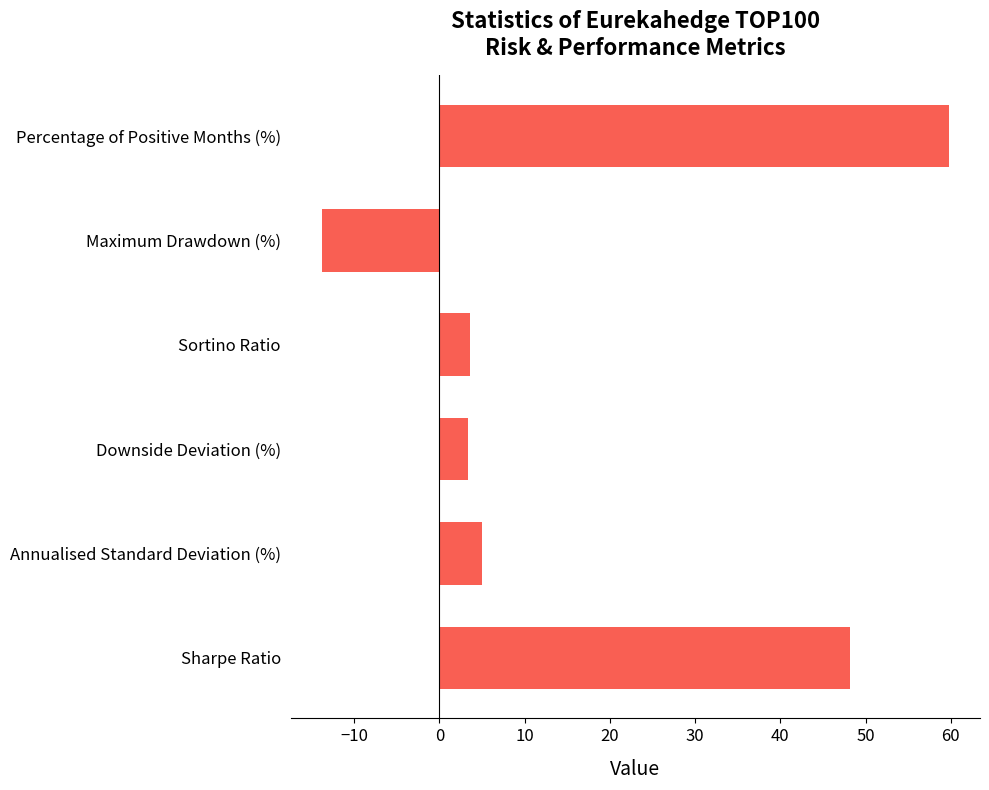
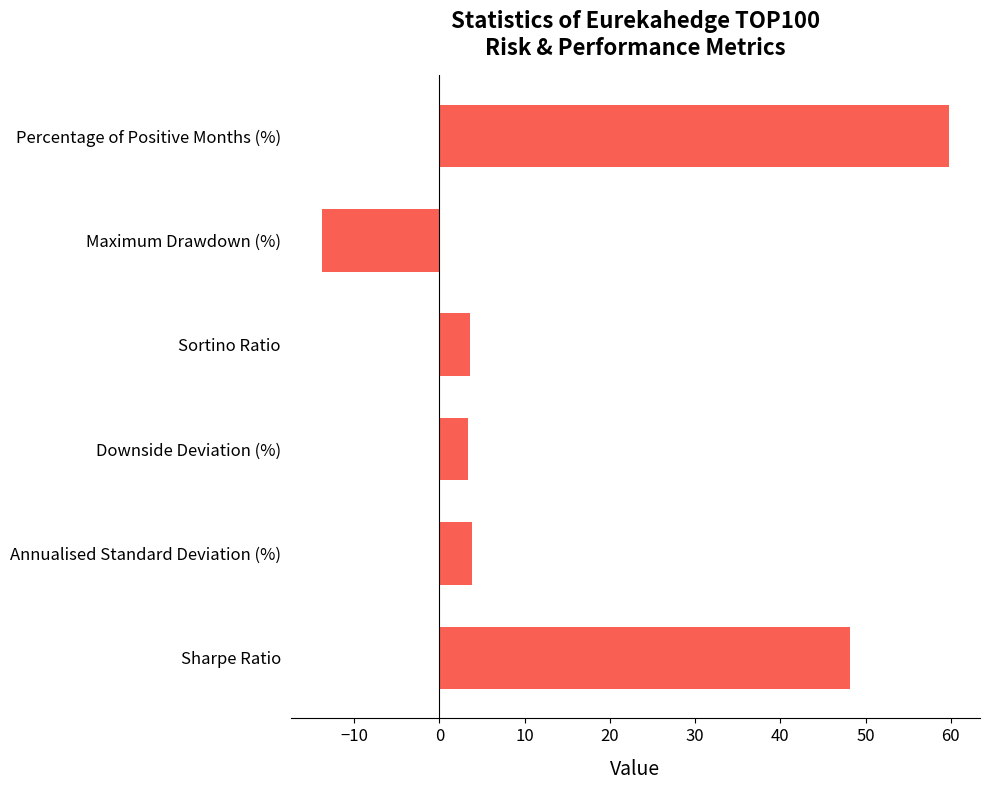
  {
    "Percentage of Positive Months (%)": 60,
    "Maximum Drawdown (%)": -14,
    "Sortino Ratio": 4,
    "Downside Deviation (%)": 3,
-   "Annualised Standard Deviation (%)": 5,
+   "Annualised Standard Deviation (%)": 4,
    "Sharpe Ratio": 48
  }
